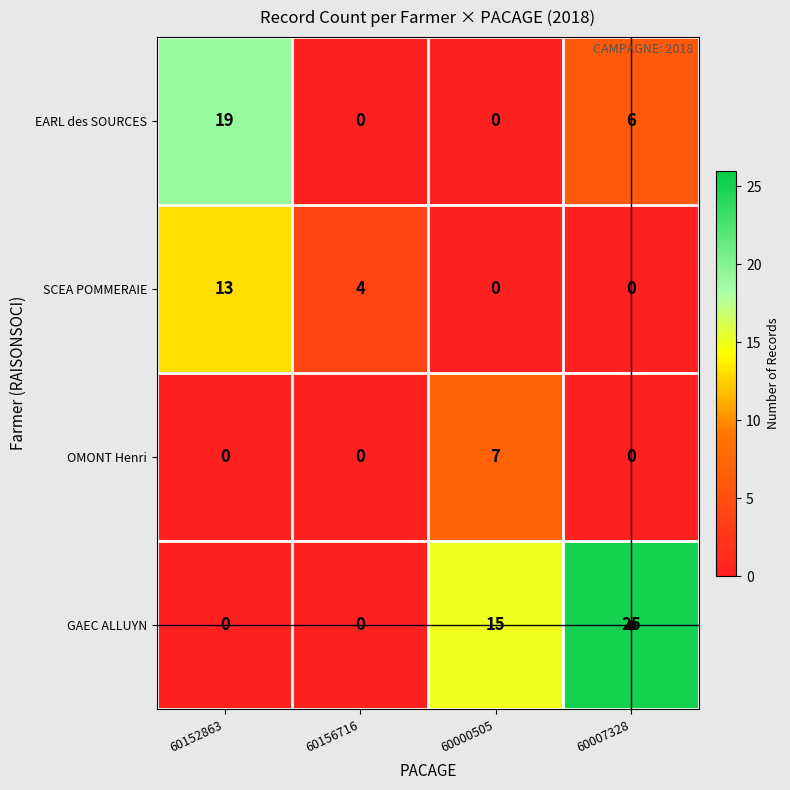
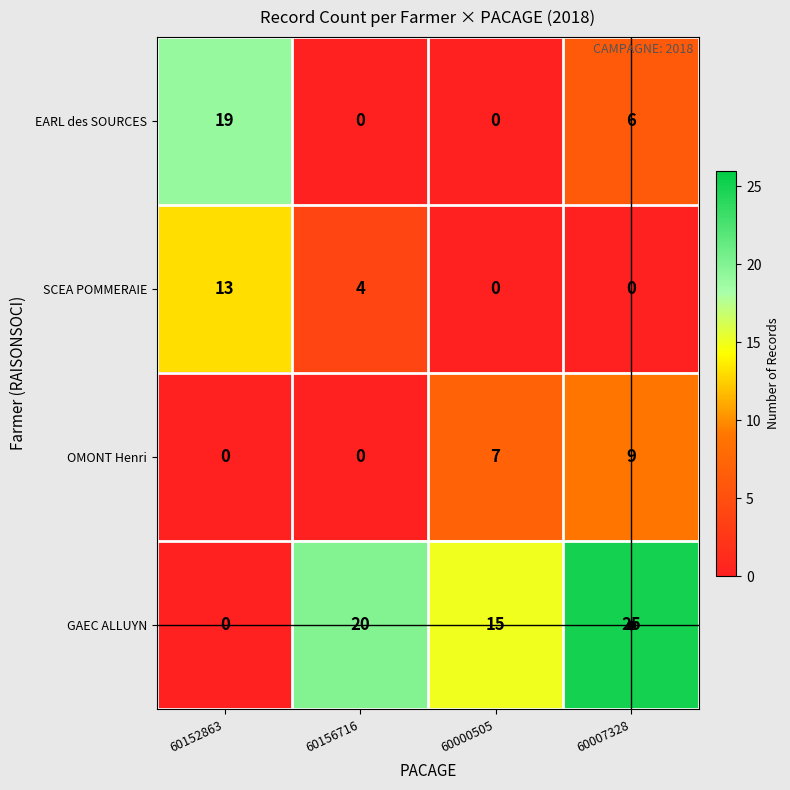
  {
    "EARL des SOURCES": {
      "60152863": 19,
      "60156716": 0,
      "60000505": 0
    },
    "SCEA POMMERAIE": {
      "60152863": 13,
      "60156716": 4,
      "60000505": 0,
      "60007328": 0
    },
    "OMONT Henri": {
      "60152863": 0,
      "60156716": 0,
      "60000505": 7,
-     "60007328": 0
+     "60007328": 9
    },
    "GAEC ALLUYN": {
      "60152863": 0,
-     "60156716": 0,
+     "60156716": 20,
      "60000505": 15
    }
  }
